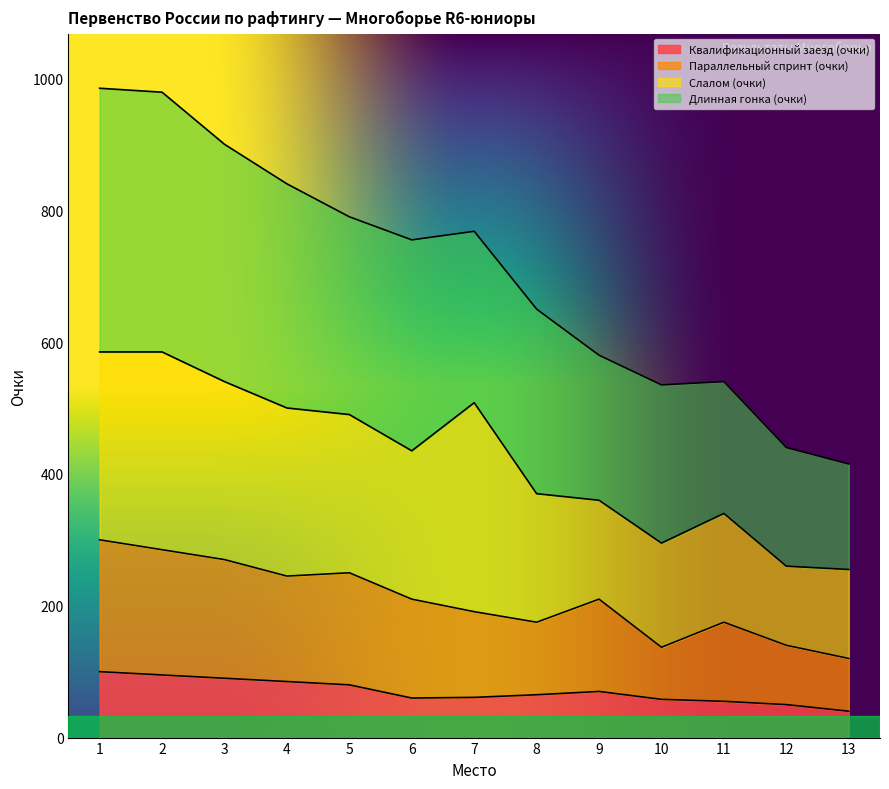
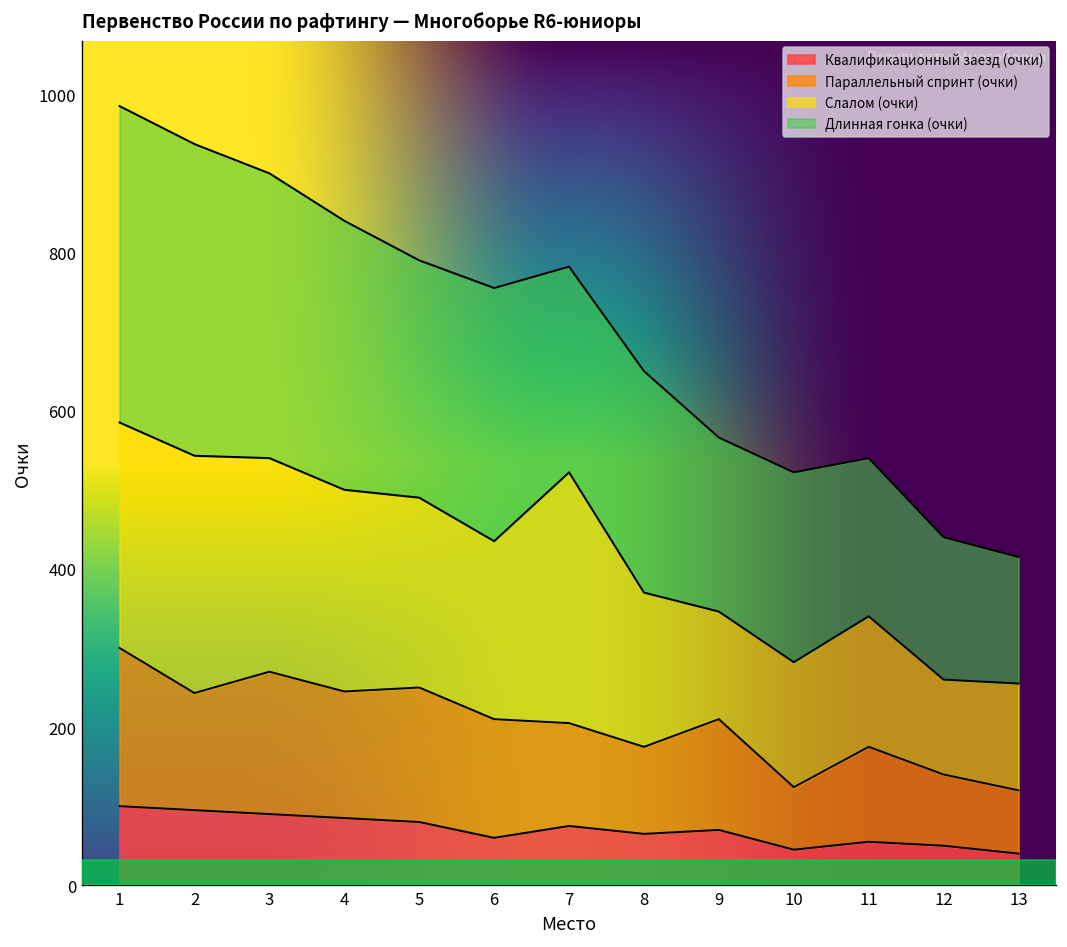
  {
    "Квалификационный заезд (очки)": {
      "1": 100,
      "2": 100,
      "3": 90,
      "4": 90,
      "5": 80,
      "6": 60,
-     "7": 60,
+     "7": 80,
      "8": 70,
      "9": 70,
-     "10": 60,
+     "10": 50,
      "11": 60,
      "12": 50,
      "13": 40
    },
    "Параллельный спринт (очки)": {
      "1": 200,
-     "2": 190,
+     "2": 150,
      "3": 180,
      "4": 160,
      "5": 170,
      "6": 150,
      "7": 130,
      "8": 110,
      "9": 140,
      "10": 80,
      "11": 120,
      "12": 90,
      "13": 80
    },
    "Слалом (очки)": {
      "1": 290,
      "2": 300,
      "3": 270,
      "4": 260,
      "5": 240,
      "6": 230,
      "7": 320,
      "8": 200,
-     "9": 150,
+     "9": 140,
      "10": 160,
      "11": 170,
      "12": 120,
      "13": 140
    },
    "Длинная гонка (очки)": {
      "1": 400,
      "2": 390,
      "3": 360,
      "4": 340,
      "5": 300,
      "6": 320,
      "7": 260,
      "8": 280,
      "9": 220,
      "10": 240,
      "11": 200,
      "12": 180,
      "13": 160
    }
  }
